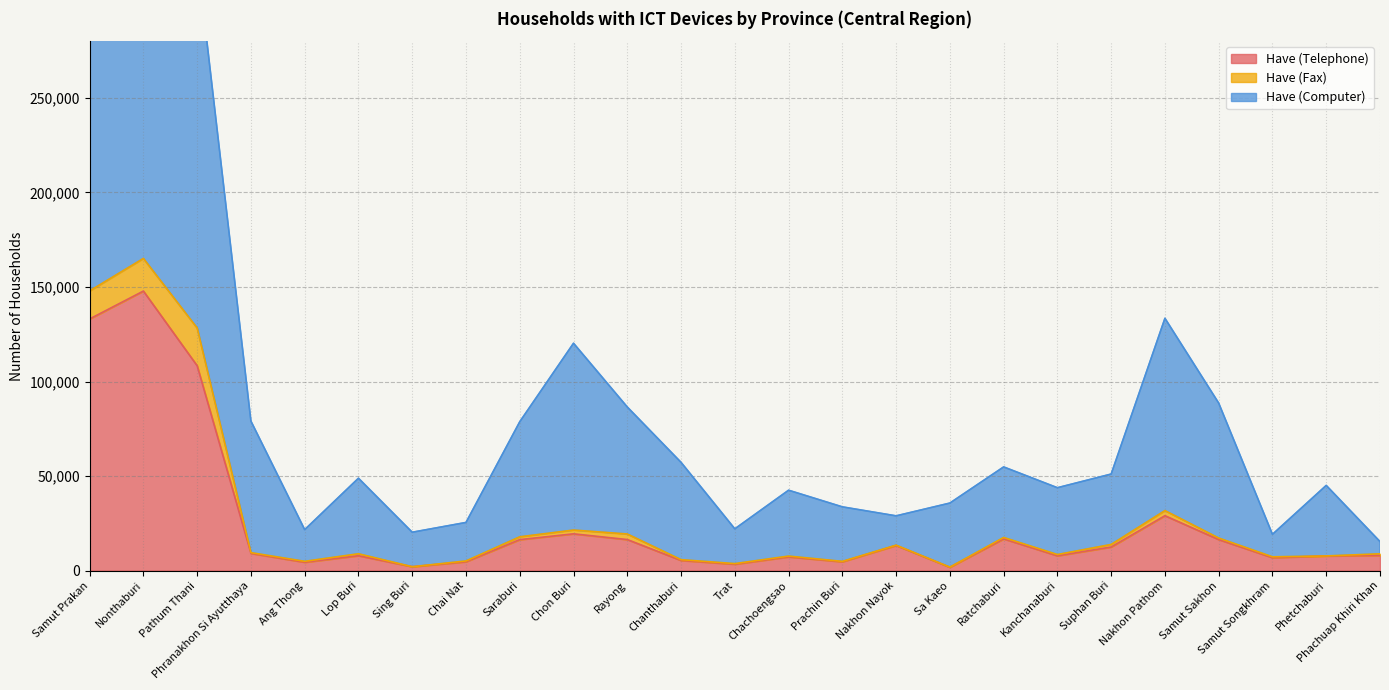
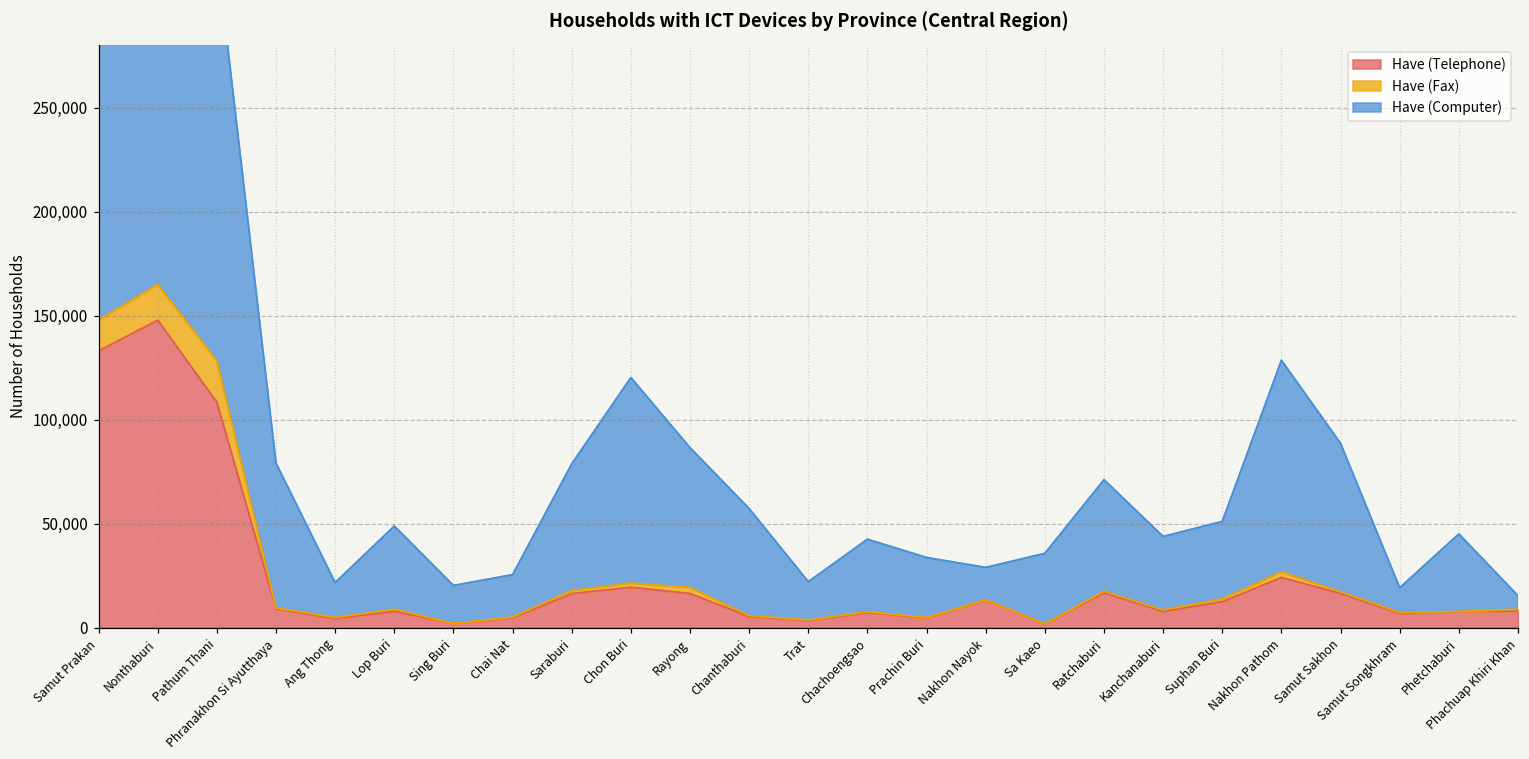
  {
    "Have (Telephone)": {
      "Samut Prakan": "133,000",
      "Nonthaburi": "148,000",
      "Pathum Thani": "108,000",
      "Saraburi": "16,000",
      "Chon Buri": "19,000",
      "Rayong": "16,000",
      "Suphan Buri": "12,000",
-     "Nakhon Pathom": "29,000"
+     "Nakhon Pathom": "24,000"
    },
    "Have (Fax)": {
      "Samut Prakan": "15,000",
      "Nonthaburi": "17,000",
      "Pathum Thani": "20,000",
      "Saraburi": "1,000",
      "Chon Buri": "2,000",
      "Rayong": "3,000",
      "Suphan Buri": "1,000",
      "Nakhon Pathom": "3,000"
    },
    "Have (Computer)": {
      "Phranakhon Si Ayutthaya": "70,000",
      "Ang Thong": "17,000",
      "Lop Buri": "40,000",
      "Sing Buri": "18,000",
      "Chai Nat": "20,000",
      "Saraburi": "61,000",
      "Chon Buri": "99,000",
      "Rayong": "67,000",
      "Chanthaburi": "51,000",
      "Trat": "18,000",
      "Chachoengsao": "35,000",
      "Prachin Buri": "29,000",
      "Nakhon Nayok": "16,000",
      "Sa Kaeo": "34,000",
-     "Ratchaburi": "37,000",
+     "Ratchaburi": "54,000",
      "Kanchanaburi": "35,000",
      "Suphan Buri": "37,000",
      "Nakhon Pathom": "102,000",
      "Samut Sakhon": "71,000",
      "Samut Songkhram": "12,000",
      "Phetchaburi": "37,000",
      "Phachuap Khiri Khan": "6,000"
    }
  }
